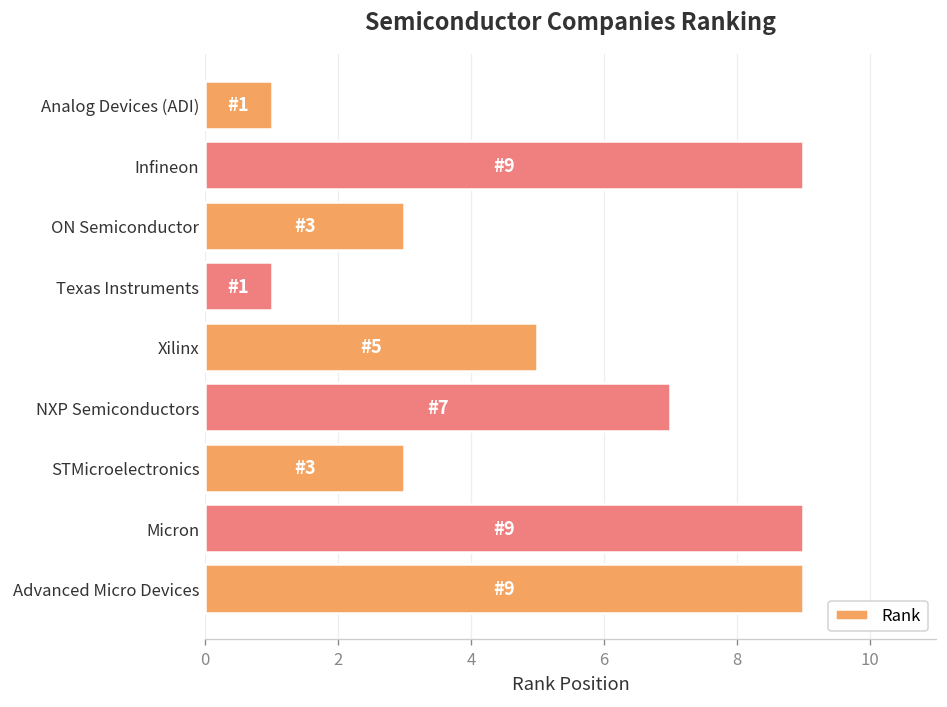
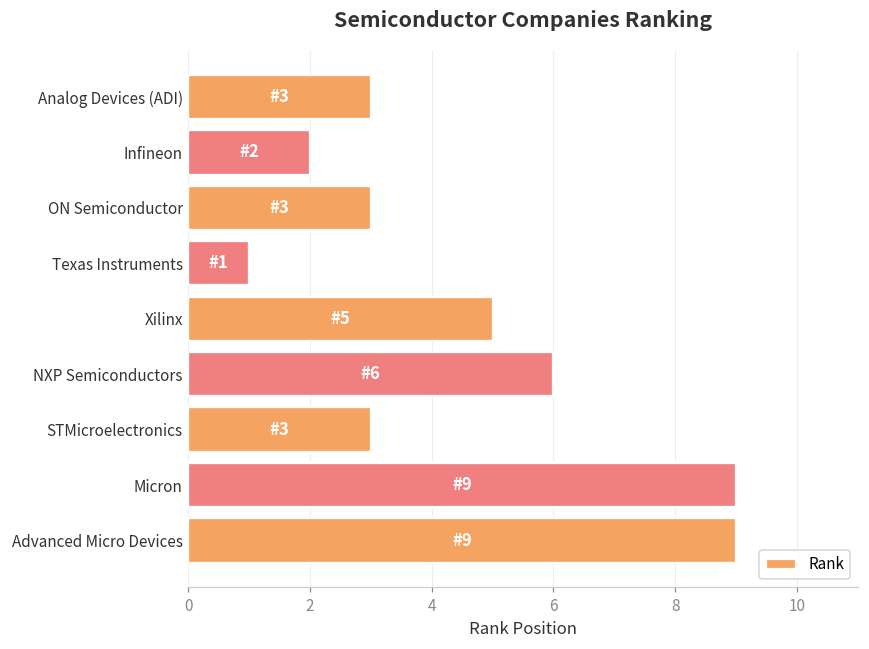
  {
-   "Analog Devices (ADI)": 1,
-   "Infineon": 9,
+   "Analog Devices (ADI)": 3,
+   "Infineon": 2,
    "ON Semiconductor": 3,
    "Texas Instruments": 1,
    "Xilinx": 5,
-   "NXP Semiconductors": 7,
+   "NXP Semiconductors": 6,
    "STMicroelectronics": 3,
    "Micron": 9,
    "Advanced Micro Devices": 9
  }
